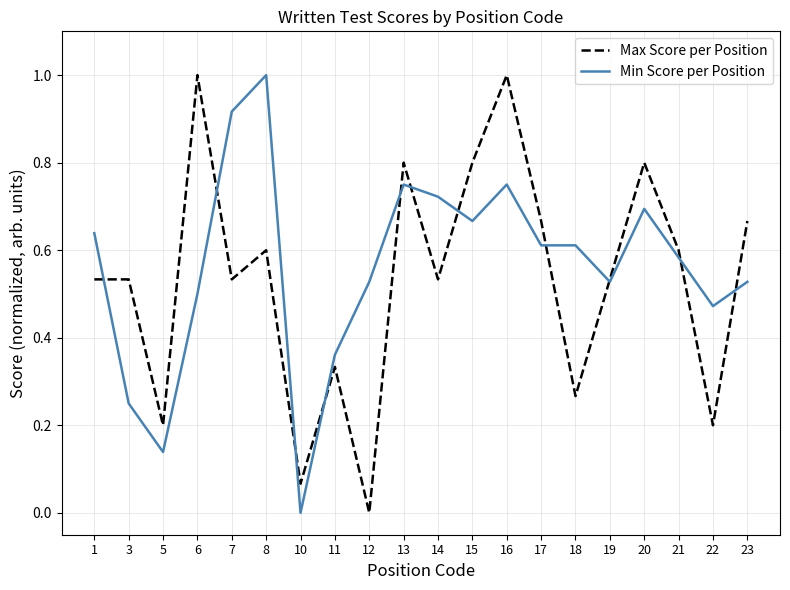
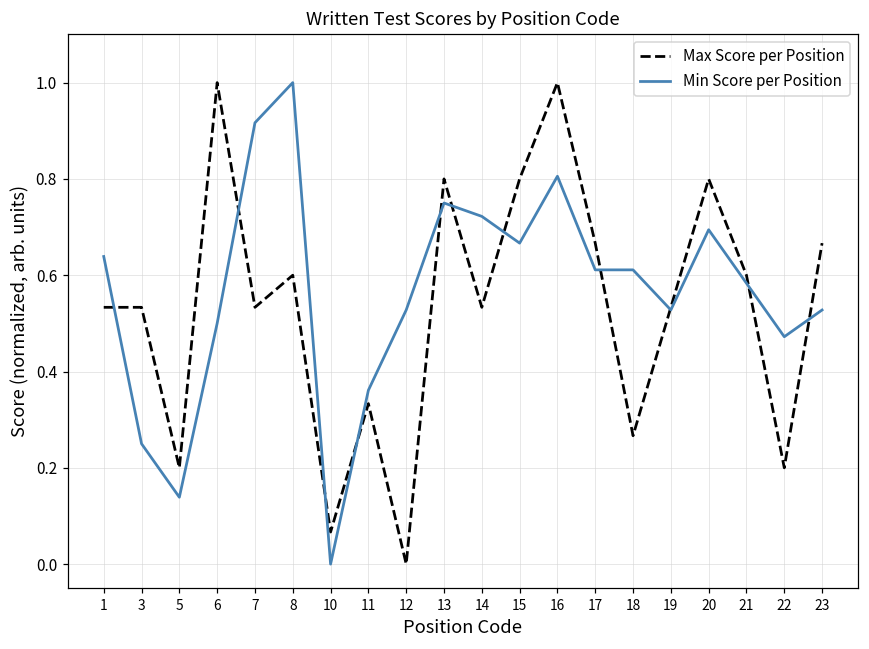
  {
    "Max Score per Position": {
      "1": 0.53,
      "3": 0.53,
      "5": 0.20,
      "6": 1.00,
      "7": 0.53,
      "8": 0.60,
      "10": 0.07,
      "11": 0.33,
      "12": 0.00,
      "13": 0.80,
      "14": 0.53,
      "15": 0.80,
      "16": 1.00,
      "17": 0.67,
      "18": 0.27,
      "20": 0.80,
      "21": 0.60,
      "22": 0.20,
      "23": 0.67
    },
    "Min Score per Position": {
      "1": 0.64,
      "3": 0.25,
      "5": 0.14,
      "6": 0.50,
      "7": 0.92,
      "8": 1.00,
      "10": 0.00,
      "11": 0.36,
      "12": 0.53,
      "13": 0.75,
      "14": 0.72,
      "15": 0.67,
-     "16": 0.75,
+     "16": 0.81,
      "17": 0.61,
      "18": 0.61,
      "20": 0.69,
      "21": 0.58,
      "22": 0.47,
      "23": 0.53
    }
  }
